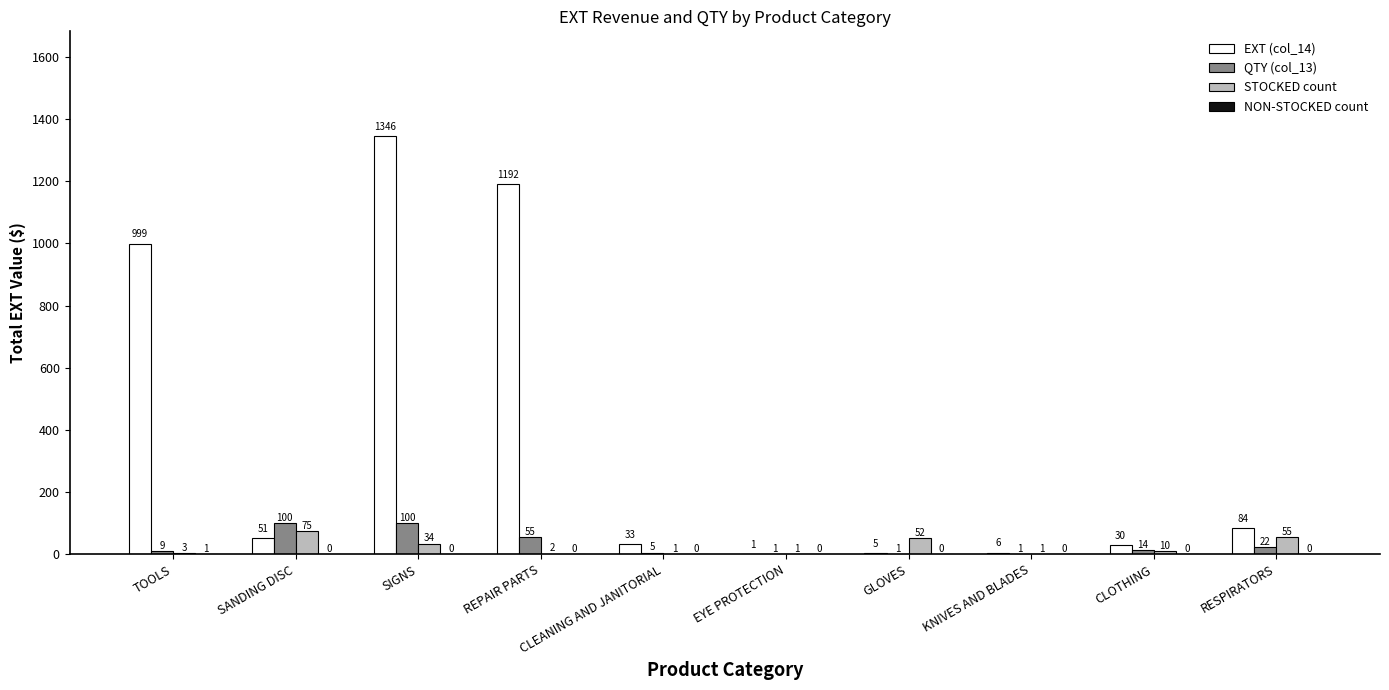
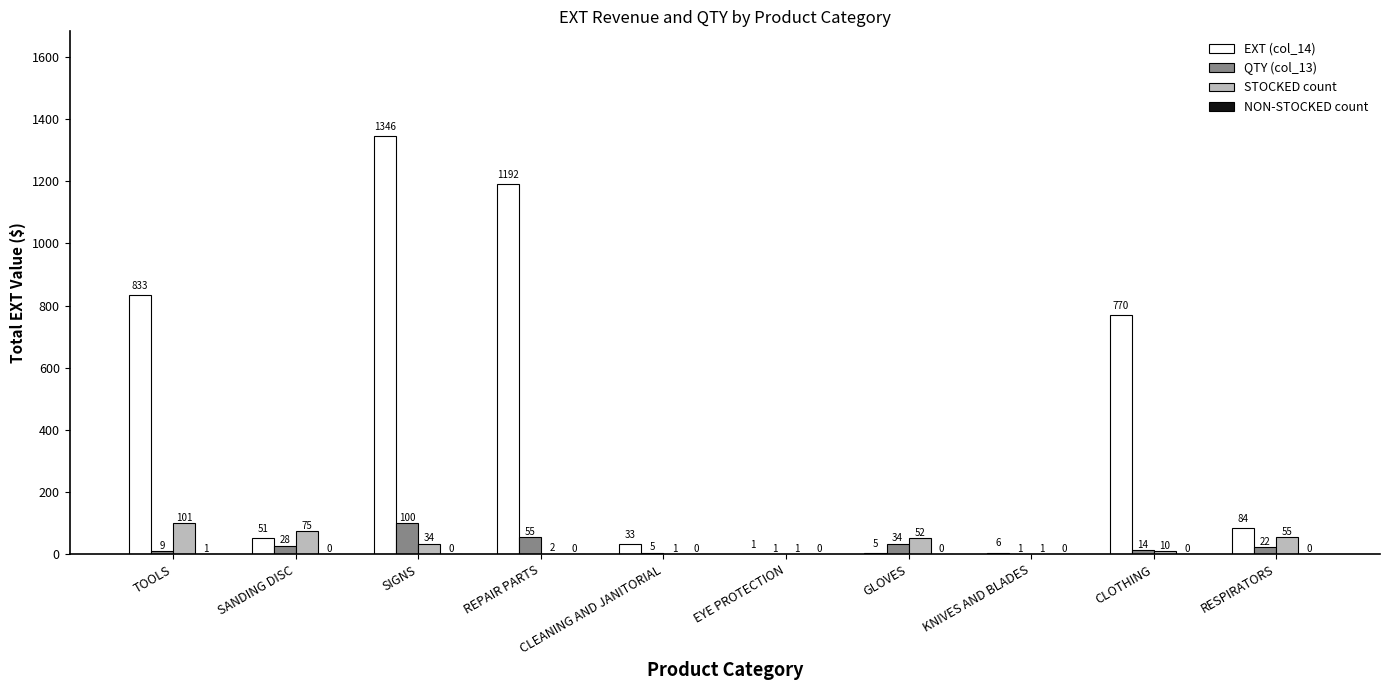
  {
    "EXT (col_14)": {
-     "TOOLS": 999,
+     "TOOLS": 833,
      "SANDING DISC": 51,
      "SIGNS": 1346,
      "REPAIR PARTS": 1192,
      "CLEANING AND JANITORIAL": 33,
      "EYE PROTECTION": 1,
      "GLOVES": 5,
      "KNIVES AND BLADES": 6,
-     "CLOTHING": 30,
+     "CLOTHING": 770,
      "RESPIRATORS": 84
    },
    "QTY (col_13)": {
      "TOOLS": 9,
-     "SANDING DISC": 100,
+     "SANDING DISC": 28,
      "SIGNS": 100,
      "REPAIR PARTS": 55,
      "CLEANING AND JANITORIAL": 5,
      "EYE PROTECTION": 1,
-     "GLOVES": 1,
+     "GLOVES": 34,
      "KNIVES AND BLADES": 1,
      "CLOTHING": 14,
      "RESPIRATORS": 22
    },
    "STOCKED count": {
-     "TOOLS": 3,
+     "TOOLS": 101,
      "SANDING DISC": 75,
      "SIGNS": 34,
      "REPAIR PARTS": 2,
      "CLEANING AND JANITORIAL": 1,
      "EYE PROTECTION": 1,
      "GLOVES": 52,
      "KNIVES AND BLADES": 1,
      "CLOTHING": 10,
      "RESPIRATORS": 55
    },
    "NON-STOCKED count": {
      "TOOLS": 1,
      "SANDING DISC": 0,
      "SIGNS": 0,
      "REPAIR PARTS": 0,
      "CLEANING AND JANITORIAL": 0,
      "EYE PROTECTION": 0,
      "GLOVES": 0,
      "KNIVES AND BLADES": 0,
      "CLOTHING": 0,
      "RESPIRATORS": 0
    }
  }
